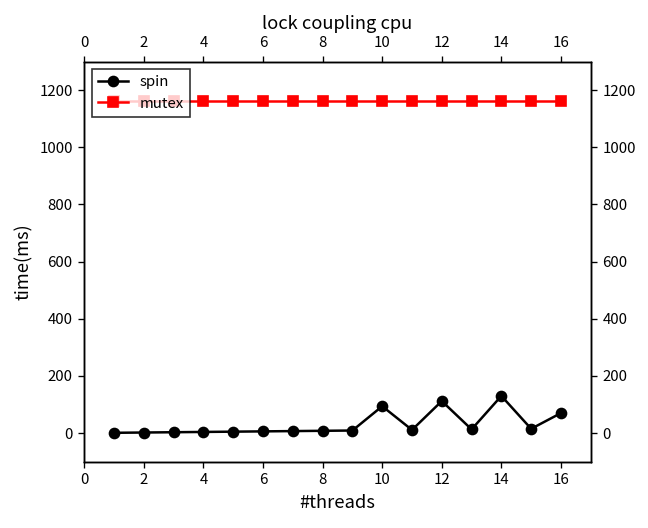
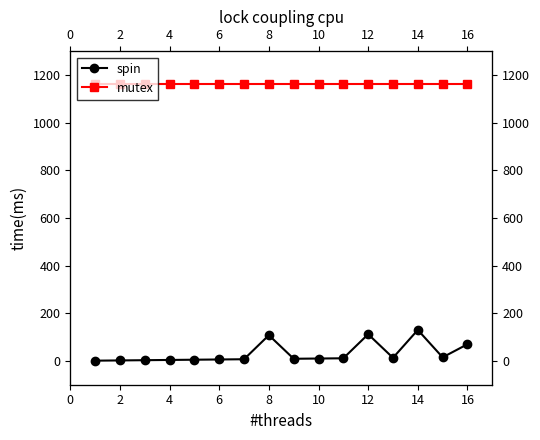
  {
    "spin": {
      "2": 0,
      "4": 0,
      "6": 10,
-     "8": 10,
-     "10": 90,
+     "8": 110,
+     "10": 10,
      "12": 110,
      "14": 130,
      "16": 70
    },
    "mutex": {
      "4": 1160,
      "6": 1160,
      "8": 1160,
      "10": 1160,
      "12": 1160,
      "14": 1160,
      "16": 1160
    }
  }
